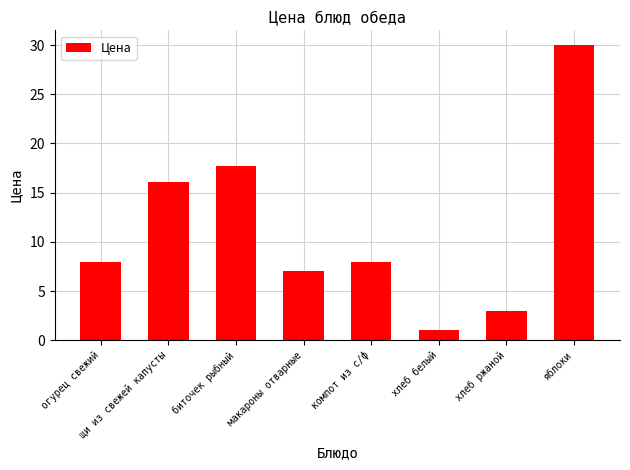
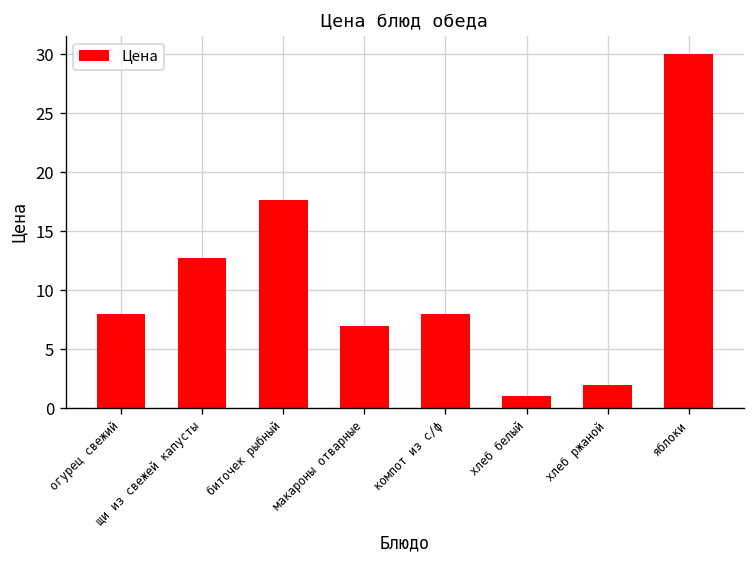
  {
    "огурец свежий": 8,
-   "щи из свежей капусты": 16,
+   "щи из свежей капусты": 13,
    "биточек рыбный": 18,
    "макароны отварные": 7,
    "компот из с/ф": 8,
    "хлеб белый": 1,
-   "хлеб ржаной": 3,
+   "хлеб ржаной": 2,
    "яблоки": 30
  }
